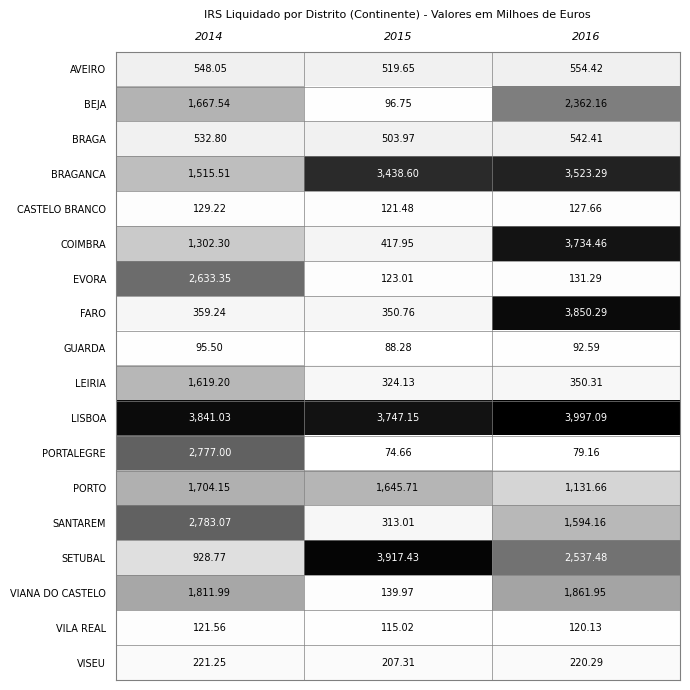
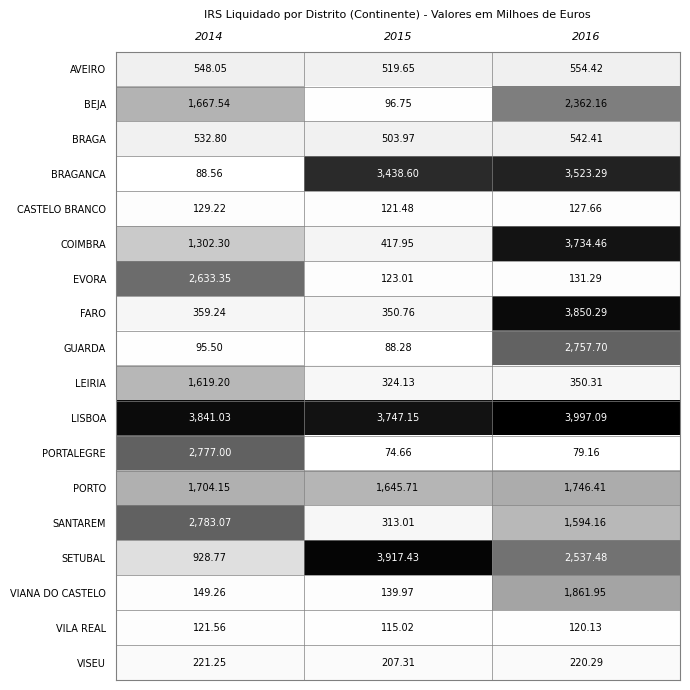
  {
    "AVEIRO": {
      "2014": "548.05",
      "2015": "519.65",
      "2016": "554.42"
    },
    "BEJA": {
      "2014": "1,667.54",
      "2015": "96.75",
      "2016": "2,362.16"
    },
    "BRAGA": {
      "2014": "532.80",
      "2015": "503.97",
      "2016": "542.41"
    },
    "BRAGANCA": {
-     "2014": "1,515.51",
+     "2014": "88.56",
      "2015": "3,438.60",
      "2016": "3,523.29"
    },
    "CASTELO BRANCO": {
      "2014": "129.22",
      "2015": "121.48",
      "2016": "127.66"
    },
    "COIMBRA": {
      "2014": "1,302.30",
      "2015": "417.95",
      "2016": "3,734.46"
    },
    "EVORA": {
      "2014": "2,633.35",
      "2015": "123.01",
      "2016": "131.29"
    },
    "FARO": {
      "2014": "359.24",
      "2015": "350.76",
      "2016": "3,850.29"
    },
    "GUARDA": {
      "2014": "95.50",
      "2015": "88.28",
-     "2016": "92.59"
+     "2016": "2,757.70"
    },
    "LEIRIA": {
      "2014": "1,619.20",
      "2015": "324.13",
      "2016": "350.31"
    },
    "LISBOA": {
      "2014": "3,841.03",
      "2015": "3,747.15",
      "2016": "3,997.09"
    },
    "PORTALEGRE": {
      "2014": "2,777.00",
      "2015": "74.66",
      "2016": "79.16"
    },
    "PORTO": {
      "2014": "1,704.15",
      "2015": "1,645.71",
-     "2016": "1,131.66"
+     "2016": "1,746.41"
    },
    "SANTAREM": {
      "2014": "2,783.07",
      "2015": "313.01",
      "2016": "1,594.16"
    },
    "SETUBAL": {
      "2014": "928.77",
      "2015": "3,917.43",
      "2016": "2,537.48"
    },
    "VIANA DO CASTELO": {
-     "2014": "1,811.99",
+     "2014": "149.26",
      "2015": "139.97",
      "2016": "1,861.95"
    },
    "VILA REAL": {
      "2014": "121.56",
      "2015": "115.02",
      "2016": "120.13"
    },
    "VISEU": {
      "2014": "221.25",
      "2015": "207.31",
      "2016": "220.29"
    }
  }
